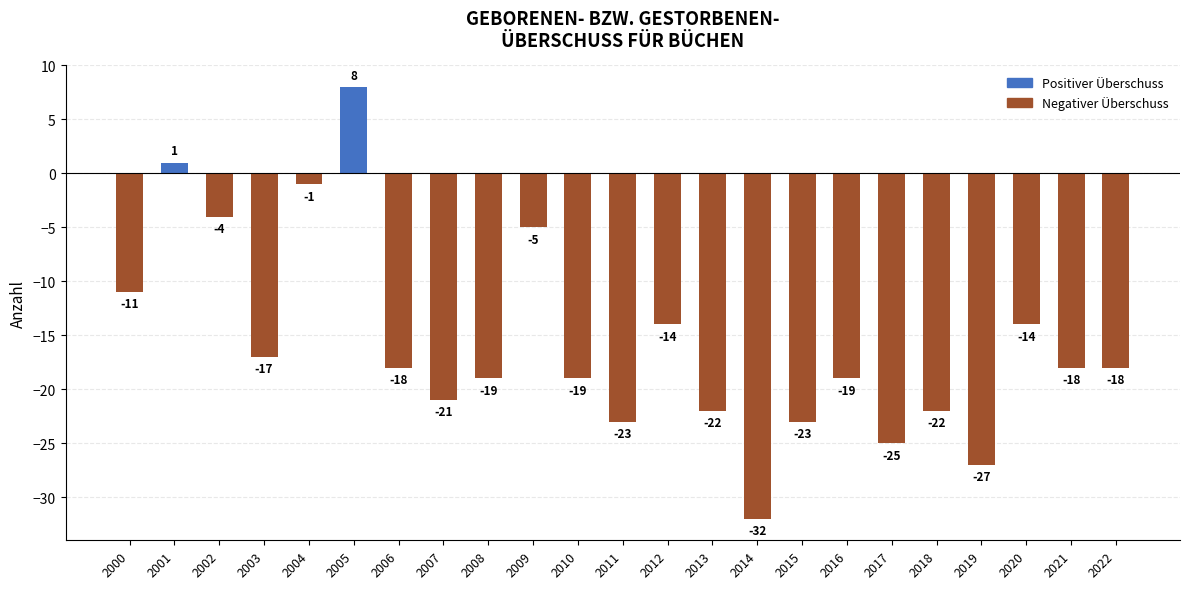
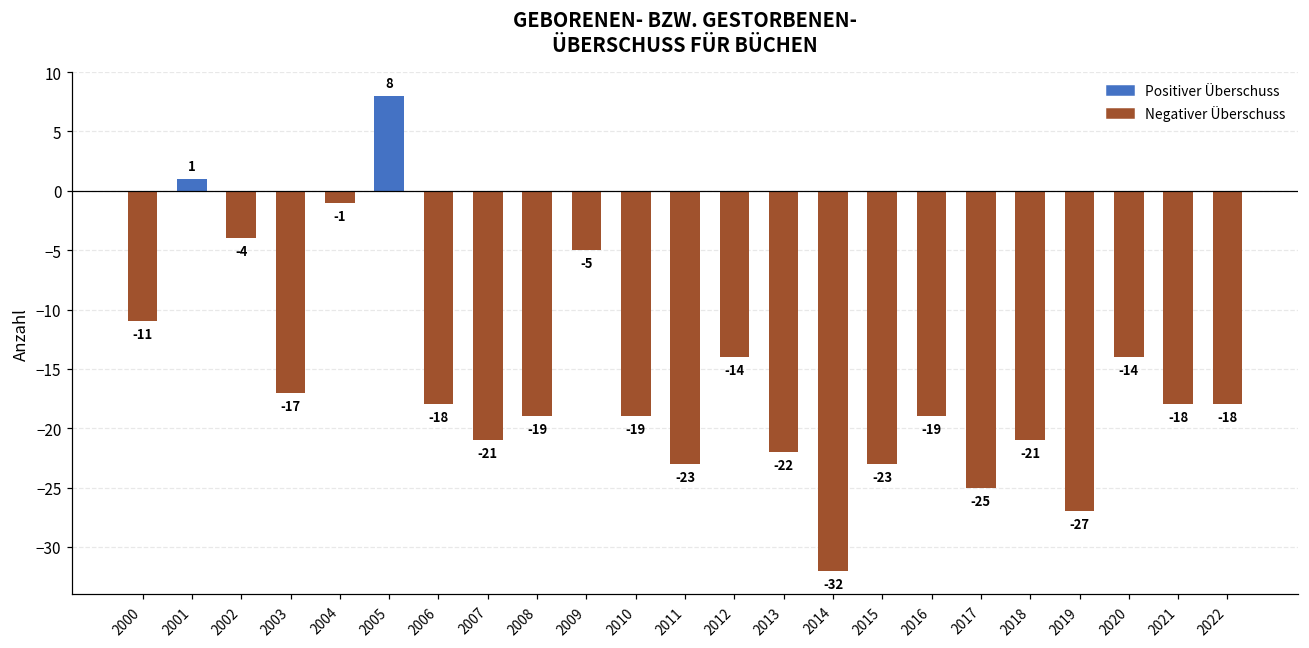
  {
    "2000": -11,
    "2001": 1,
    "2002": -4,
    "2003": -17,
    "2004": -1,
    "2005": 8,
    "2006": -18,
    "2007": -21,
    "2008": -19,
    "2009": -5,
    "2010": -19,
    "2011": -23,
    "2012": -14,
    "2013": -22,
    "2014": -32,
    "2015": -23,
    "2016": -19,
    "2017": -25,
-   "2018": -22,
+   "2018": -21,
    "2019": -27,
    "2020": -14,
    "2021": -18,
    "2022": -18
  }
